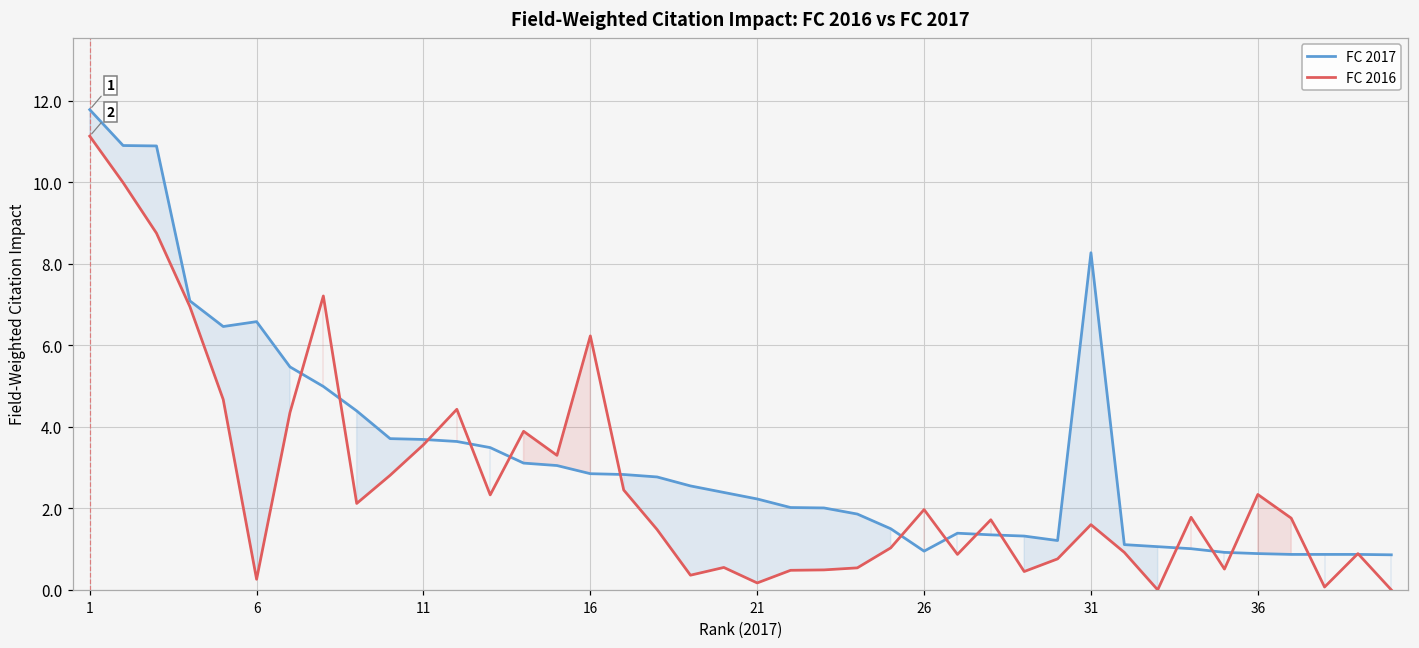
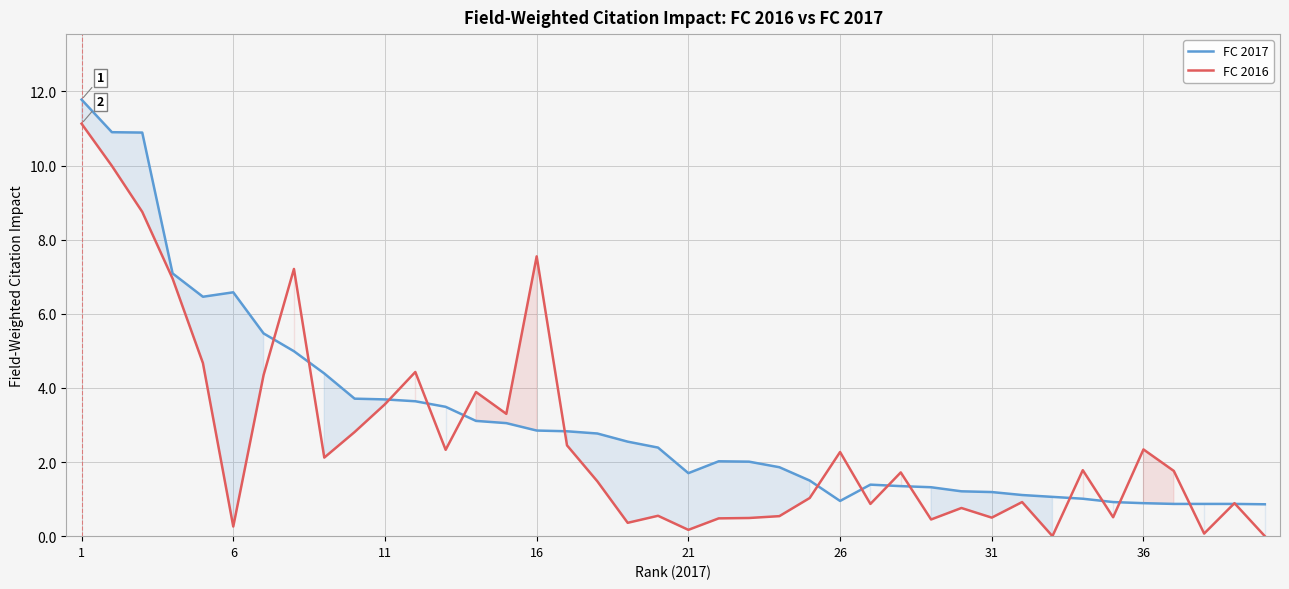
  {
    "FC 2017": {
      "6": 6.6,
      "11": 3.7,
      "16": 2.9,
-     "21": 2.2,
+     "21": 1.7,
      "26": 1.0,
-     "31": 8.3,
+     "31": 1.2,
      "36": 0.9
    },
    "FC 2016": {
      "1": 11.1,
      "6": 0.3,
      "11": 3.6,
-     "16": 6.2,
+     "16": 7.6,
      "21": 0.2,
-     "26": 2.0,
-     "31": 1.6,
+     "26": 2.3,
+     "31": 0.5,
      "36": 2.3
    }
  }
